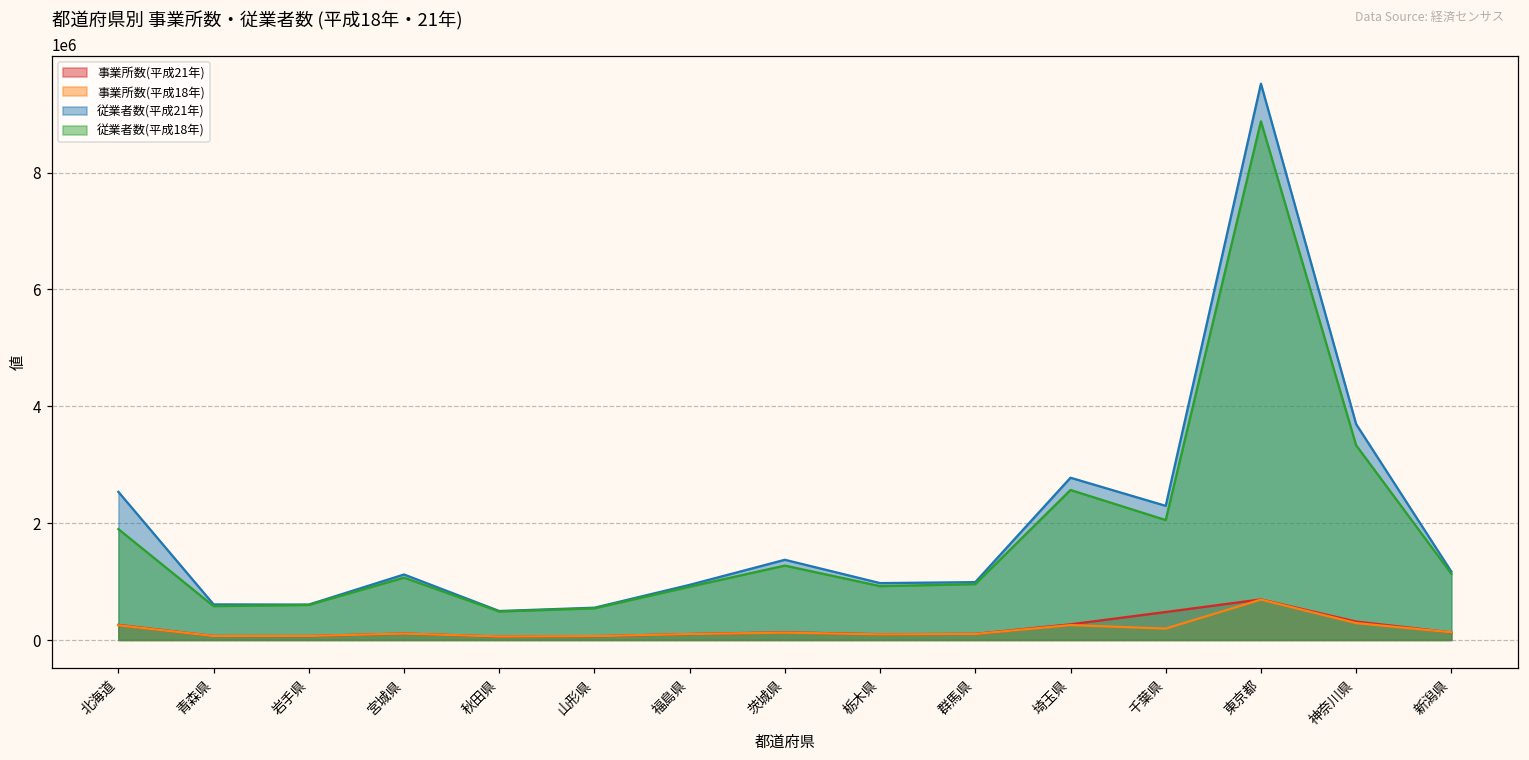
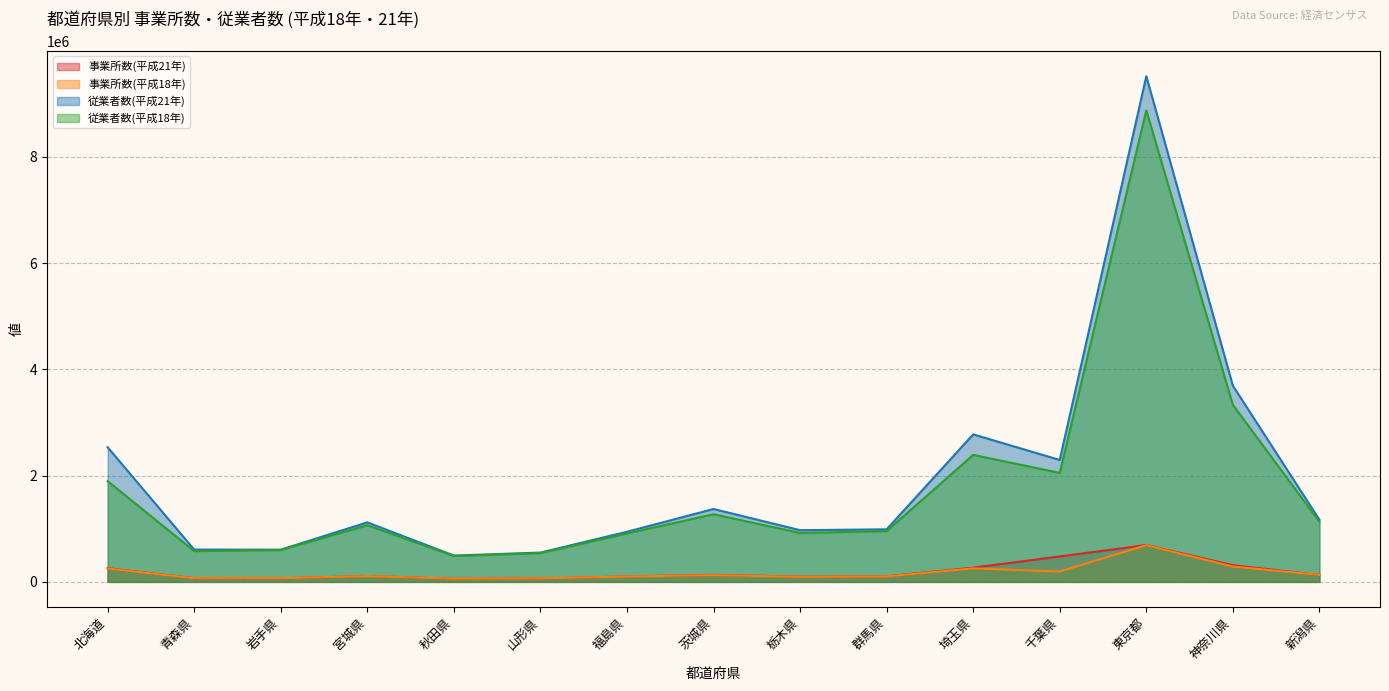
  {
    "事業所数(平成21年)": {
      "千葉県": 500000
    },
    "事業所数(平成18年)": {
      "千葉県": 200000
    },
    "従業者数(平成21年)": {
      "北海道": 2500000,
      "宮城県": 1100000,
      "茨城県": 1400000,
      "栃木県": 1000000,
      "埼玉県": 2800000,
      "千葉県": 2300000,
      "東京都": 9500000,
      "神奈川県": 3700000
    },
    "従業者数(平成18年)": {
      "北海道": 1900000,
      "宮城県": 1100000,
      "茨城県": 1300000,
      "栃木県": 900000,
-     "埼玉県": 2600000,
+     "埼玉県": 2400000,
      "千葉県": 2100000,
      "東京都": 8900000,
      "神奈川県": 3300000
    }
  }
